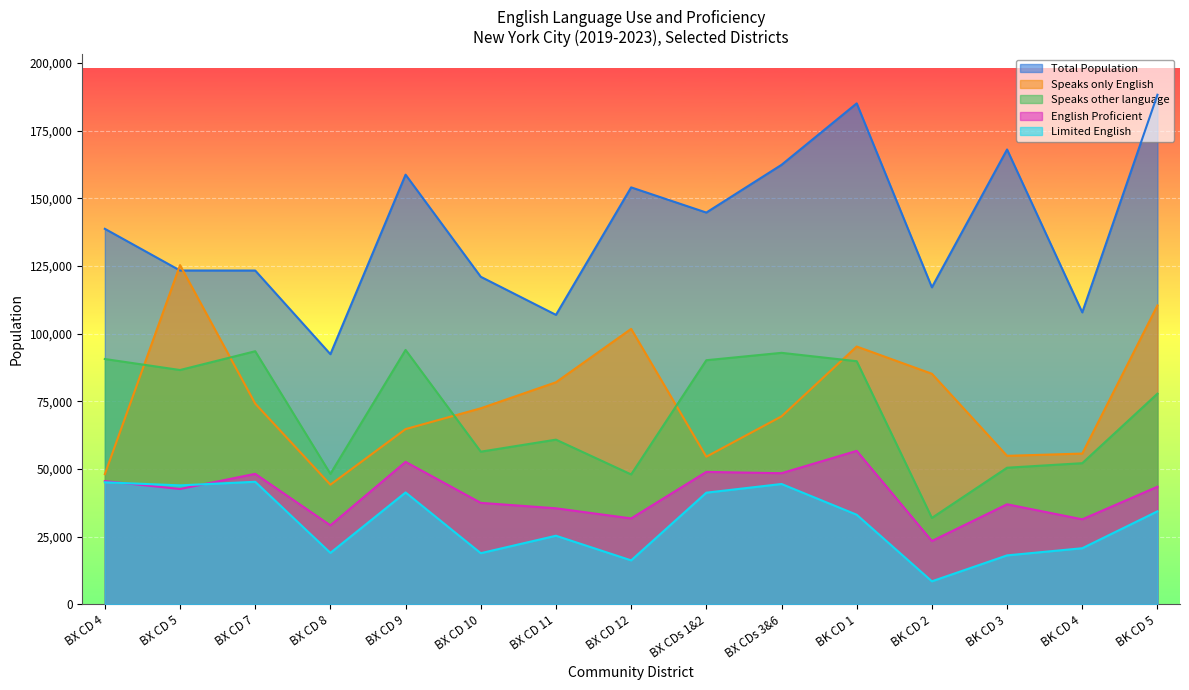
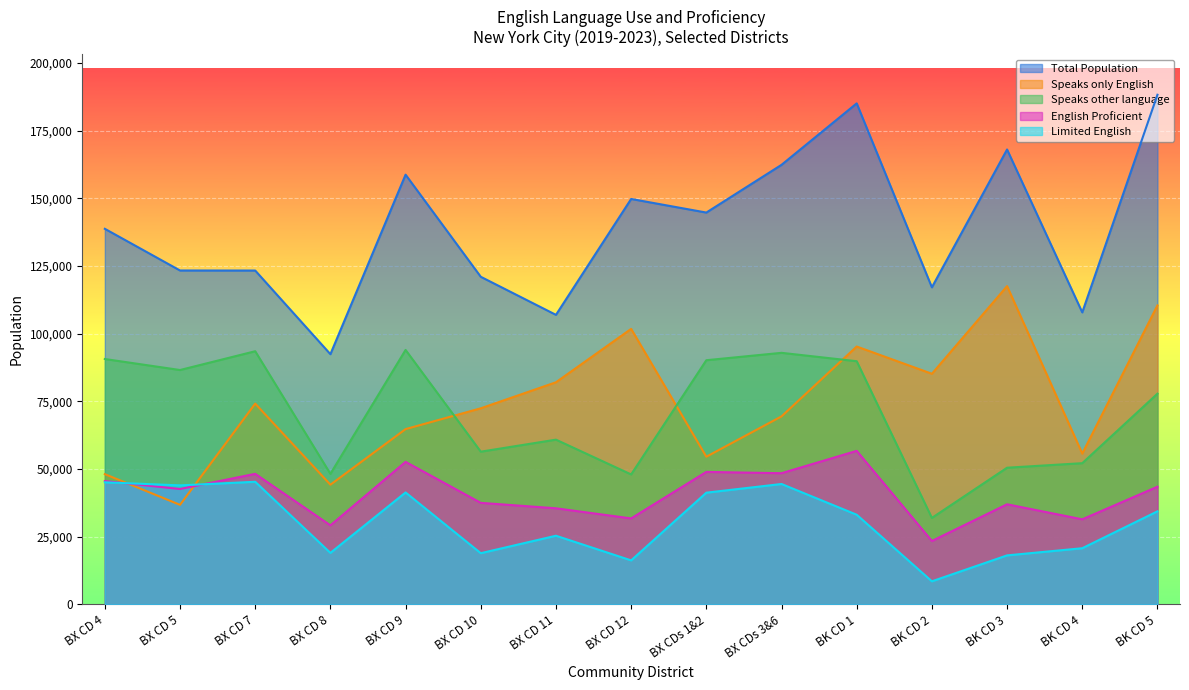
  {
    "Total Population": {
      "BX CD 4": "139,000",
      "BX CD 5": "123,000",
      "BX CD 7": "123,000",
      "BX CD 8": "92,000",
      "BX CD 9": "159,000",
      "BX CD 10": "121,000",
      "BX CD 11": "107,000",
-     "BX CD 12": "154,000",
+     "BX CD 12": "150,000",
      "BX CDs 1&2": "145,000",
      "BX CDs 3&6": "162,000",
      "BK CD 1": "185,000",
      "BK CD 2": "117,000",
      "BK CD 3": "168,000",
      "BK CD 4": "108,000"
    },
    "Speaks only English": {
      "BX CD 4": "48,000",
-     "BX CD 5": "125,000",
+     "BX CD 5": "37,000",
      "BX CD 7": "74,000",
      "BX CD 8": "44,000",
      "BX CD 9": "65,000",
      "BX CD 10": "72,000",
      "BX CD 11": "82,000",
      "BX CD 12": "102,000",
      "BX CDs 1&2": "55,000",
      "BX CDs 3&6": "69,000",
      "BK CD 1": "95,000",
      "BK CD 2": "85,000",
-     "BK CD 3": "55,000",
+     "BK CD 3": "118,000",
      "BK CD 4": "56,000",
      "BK CD 5": "110,000"
    },
    "Speaks other language": {
      "BX CD 4": "91,000",
      "BX CD 5": "87,000",
      "BX CD 7": "93,000",
      "BX CD 8": "48,000",
      "BX CD 9": "94,000",
      "BX CD 10": "56,000",
      "BX CD 11": "61,000",
      "BX CD 12": "48,000",
      "BX CDs 1&2": "90,000",
      "BX CDs 3&6": "93,000",
      "BK CD 1": "90,000",
      "BK CD 2": "32,000",
      "BK CD 3": "50,000",
      "BK CD 4": "52,000",
      "BK CD 5": "78,000"
    },
    "English Proficient": {
      "BX CD 5": "43,000",
      "BX CD 7": "48,000",
      "BX CD 8": "29,000",
      "BX CD 9": "53,000",
      "BX CD 10": "37,000",
      "BX CD 11": "35,000",
      "BX CD 12": "32,000",
      "BX CDs 1&2": "49,000",
      "BX CDs 3&6": "48,000",
      "BK CD 1": "57,000",
      "BK CD 2": "23,000",
      "BK CD 3": "37,000",
      "BK CD 4": "31,000",
      "BK CD 5": "43,000"
    },
    "Limited English": {
      "BX CD 5": "44,000",
      "BX CD 7": "45,000",
      "BX CD 8": "19,000",
      "BX CD 9": "41,000",
      "BX CD 10": "19,000",
      "BX CD 11": "25,000",
      "BX CD 12": "16,000",
      "BX CDs 1&2": "41,000",
      "BX CDs 3&6": "44,000",
      "BK CD 1": "33,000",
      "BK CD 2": "9,000",
      "BK CD 3": "18,000",
      "BK CD 4": "21,000",
      "BK CD 5": "34,000"
    }
  }
